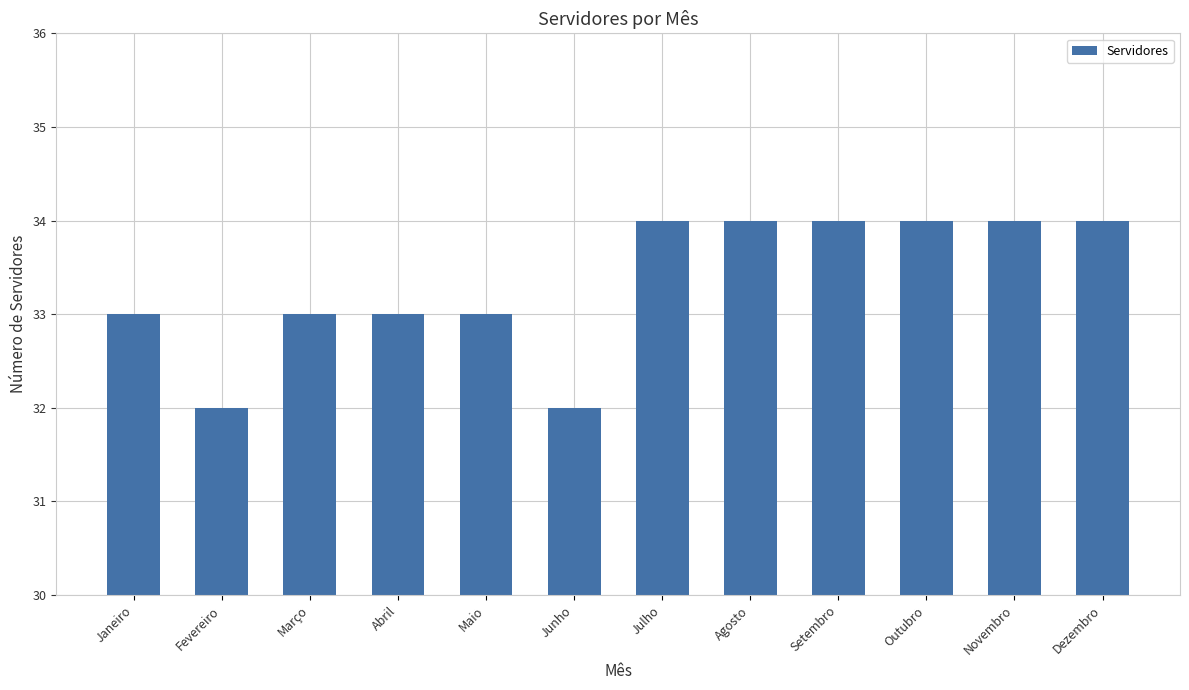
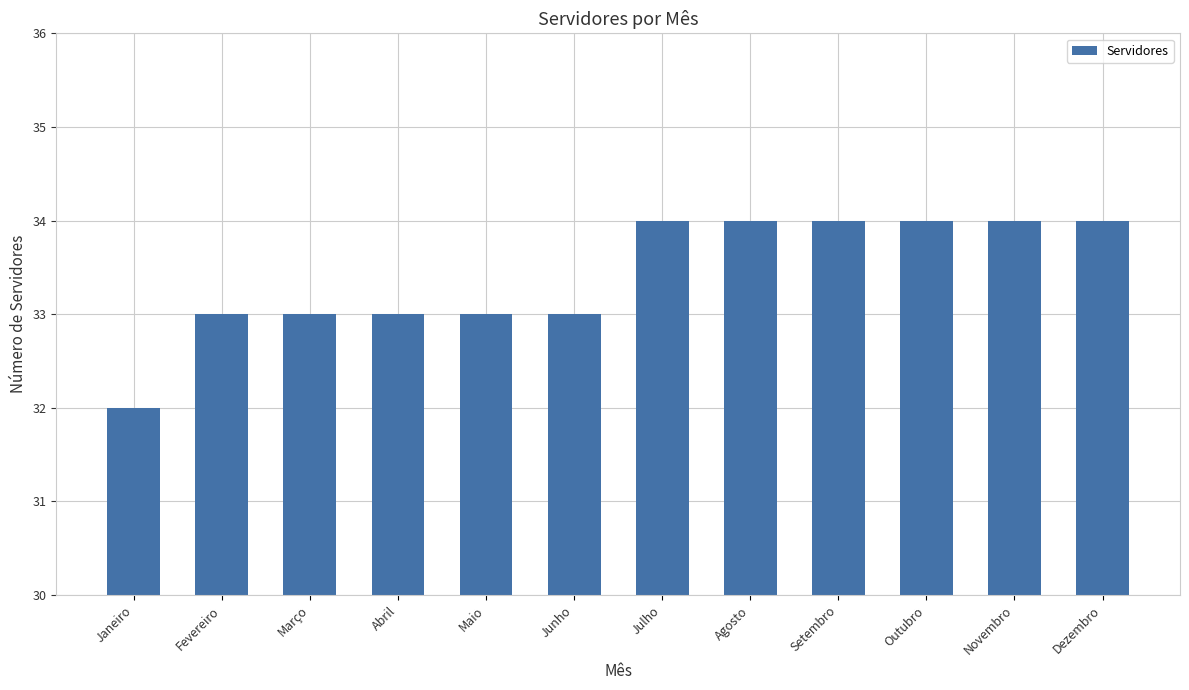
  {
-   "Janeiro": 33,
-   "Fevereiro": 32,
+   "Janeiro": 32,
+   "Fevereiro": 33,
    "Março": 33,
    "Abril": 33,
    "Maio": 33,
-   "Junho": 32,
+   "Junho": 33,
    "Julho": 34,
    "Agosto": 34,
    "Setembro": 34,
    "Outubro": 34,
    "Novembro": 34,
    "Dezembro": 34
  }
